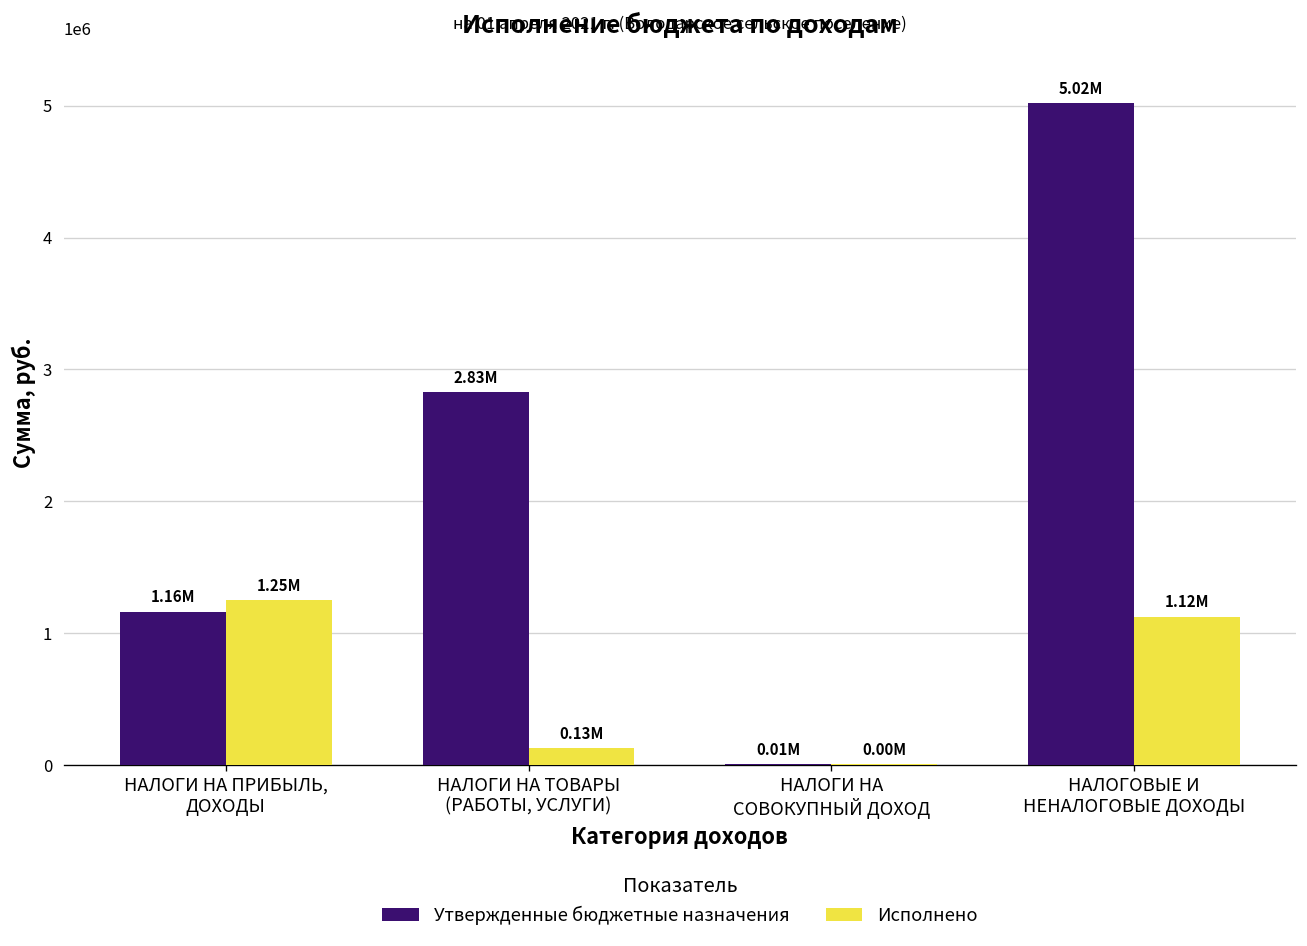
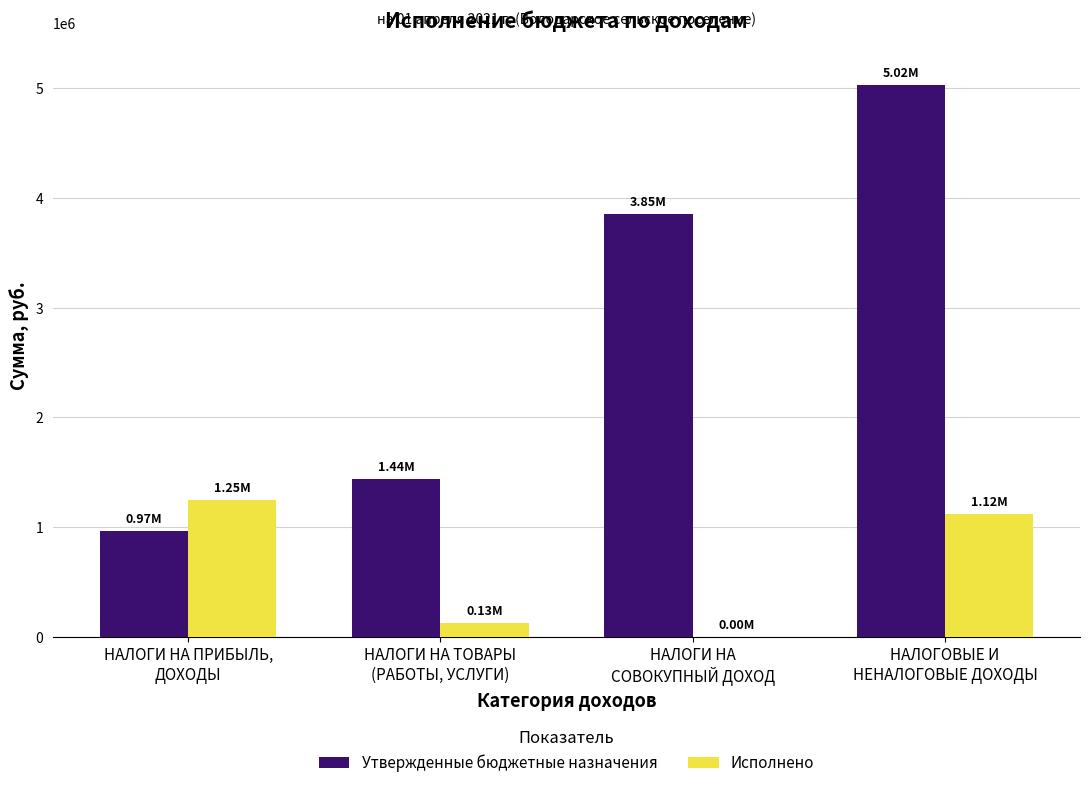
  {
    "Утвержденные бюджетные назначения": {
-     "НАЛОГИ НА ПРИБЫЛЬ, ДОХОДЫ": "1.16M",
-     "НАЛОГИ НА ТОВАРЫ (РАБОТЫ, УСЛУГИ)": "2.83M",
-     "НАЛОГИ НА СОВОКУПНЫЙ ДОХОД": "0.01M",
+     "НАЛОГИ НА ПРИБЫЛЬ, ДОХОДЫ": "0.97M",
+     "НАЛОГИ НА ТОВАРЫ (РАБОТЫ, УСЛУГИ)": "1.44M",
+     "НАЛОГИ НА СОВОКУПНЫЙ ДОХОД": "3.85M",
      "НАЛОГОВЫЕ И НЕНАЛОГОВЫЕ ДОХОДЫ": "5.02M"
    },
    "Исполнено": {
      "НАЛОГИ НА ПРИБЫЛЬ, ДОХОДЫ": "1.25M",
      "НАЛОГИ НА ТОВАРЫ (РАБОТЫ, УСЛУГИ)": "0.13M",
      "НАЛОГОВЫЕ И НЕНАЛОГОВЫЕ ДОХОДЫ": "1.12M"
    }
  }
